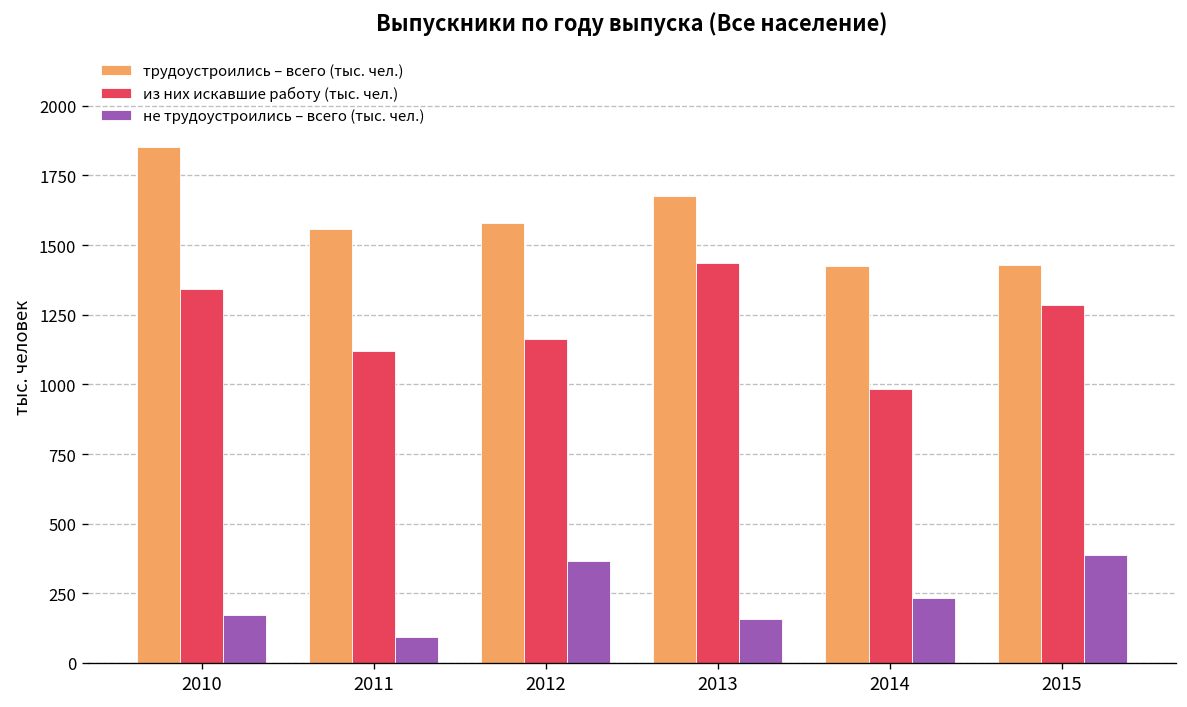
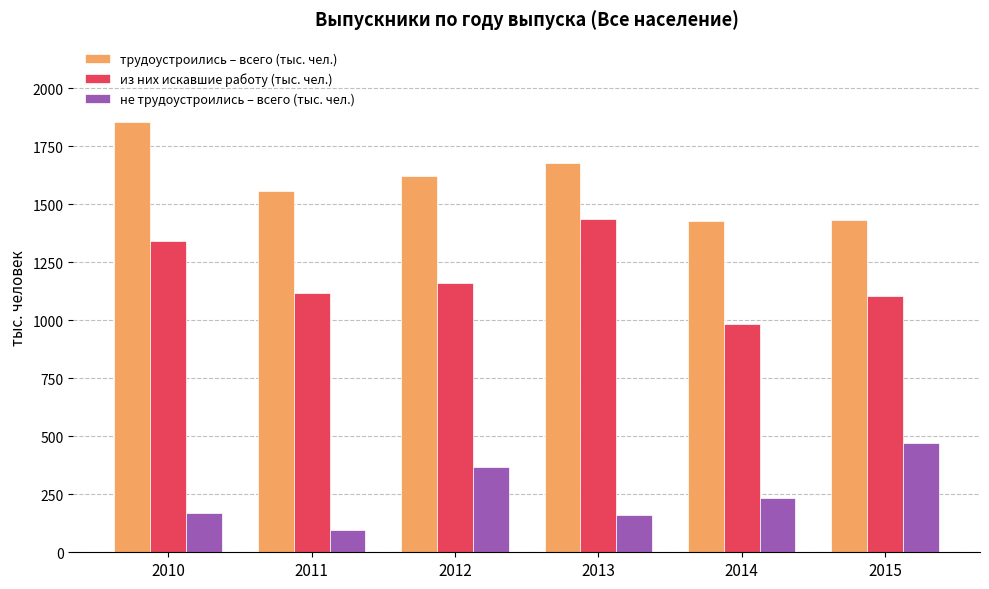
  {
    "трудоустроились – всего (тыс. чел.)": {
      "2010": 1850,
      "2011": 1560,
-     "2012": 1580,
+     "2012": 1620,
      "2013": 1680,
      "2014": 1430,
      "2015": 1430
    },
    "из них искавшие работу (тыс. чел.)": {
      "2010": 1340,
      "2011": 1120,
      "2012": 1160,
      "2013": 1440,
      "2014": 980,
-     "2015": 1290
+     "2015": 1100
    },
    "не трудоустроились – всего (тыс. чел.)": {
      "2010": 170,
      "2011": 90,
      "2012": 370,
      "2013": 160,
      "2014": 230,
-     "2015": 390
+     "2015": 470
    }
  }
